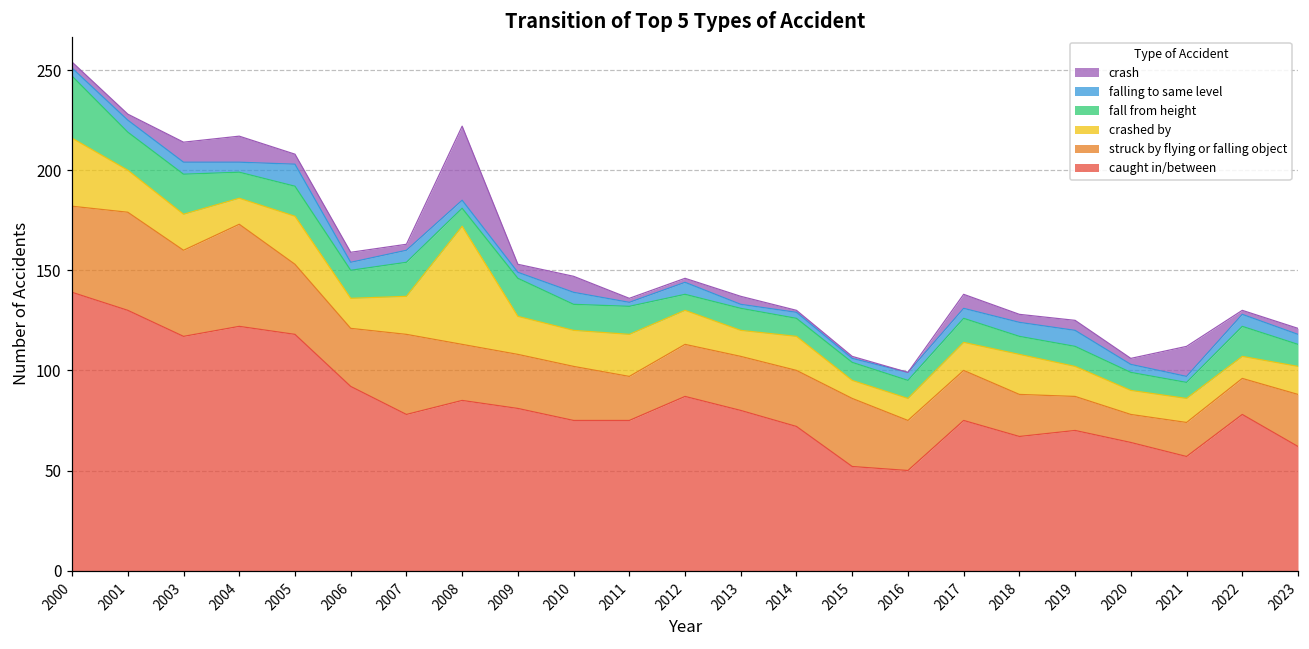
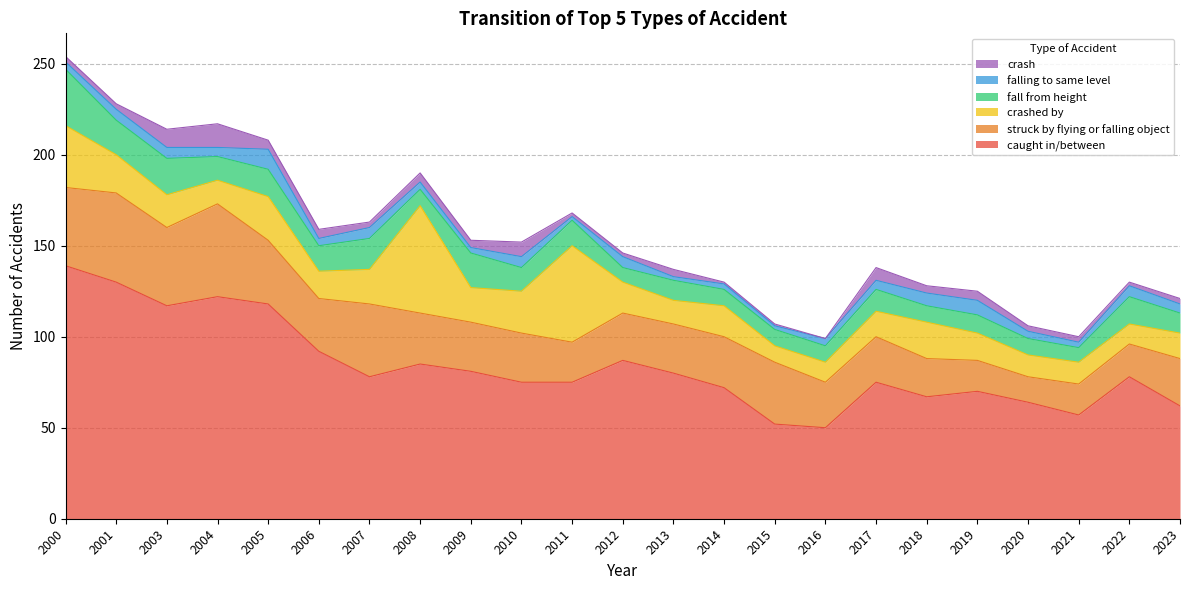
  {
    "crashed by": {
      "2000": 34,
      "2001": 21,
      "2003": 18,
      "2004": 13,
      "2005": 24,
      "2006": 15,
      "2007": 19,
      "2008": 59,
      "2009": 19,
-     "2010": 18,
-     "2011": 21,
+     "2010": 23,
+     "2011": 53,
      "2012": 17,
      "2013": 13,
      "2014": 17,
      "2015": 9,
      "2016": 11,
      "2017": 14,
      "2018": 20,
      "2019": 15,
      "2020": 12,
      "2021": 12,
      "2022": 11,
      "2023": 14
    },
    "fall from height": {
      "2000": 31,
      "2001": 19,
      "2003": 20,
      "2004": 13,
      "2005": 15,
      "2006": 14,
      "2007": 17,
      "2008": 9,
      "2009": 19,
      "2010": 13,
      "2011": 14,
      "2012": 8,
      "2013": 11,
      "2014": 9,
      "2015": 9,
      "2016": 9,
      "2017": 12,
      "2018": 9,
      "2019": 10,
      "2020": 9,
      "2021": 8,
      "2022": 15,
      "2023": 11
    },
    "falling to same level": {
      "2000": 4,
      "2001": 6,
      "2003": 6,
      "2004": 5,
      "2005": 11,
      "2006": 4,
      "2007": 6,
      "2008": 4,
      "2009": 3,
      "2010": 6,
      "2011": 2,
      "2012": 6,
      "2013": 2,
      "2017": 5,
      "2018": 7,
      "2019": 8,
      "2020": 4,
      "2021": 3,
      "2022": 6,
      "2023": 5
    },
    "crash": {
      "2000": 3,
      "2001": 3,
      "2003": 10,
      "2004": 13,
      "2005": 5,
      "2006": 5,
      "2007": 3,
-     "2008": 37,
+     "2008": 5,
      "2009": 4,
      "2010": 8,
      "2011": 2,
      "2012": 2,
      "2013": 4,
      "2017": 7,
      "2018": 4,
      "2019": 5,
      "2020": 3,
-     "2021": 15,
+     "2021": 3,
      "2022": 2,
      "2023": 3
    }
  }
